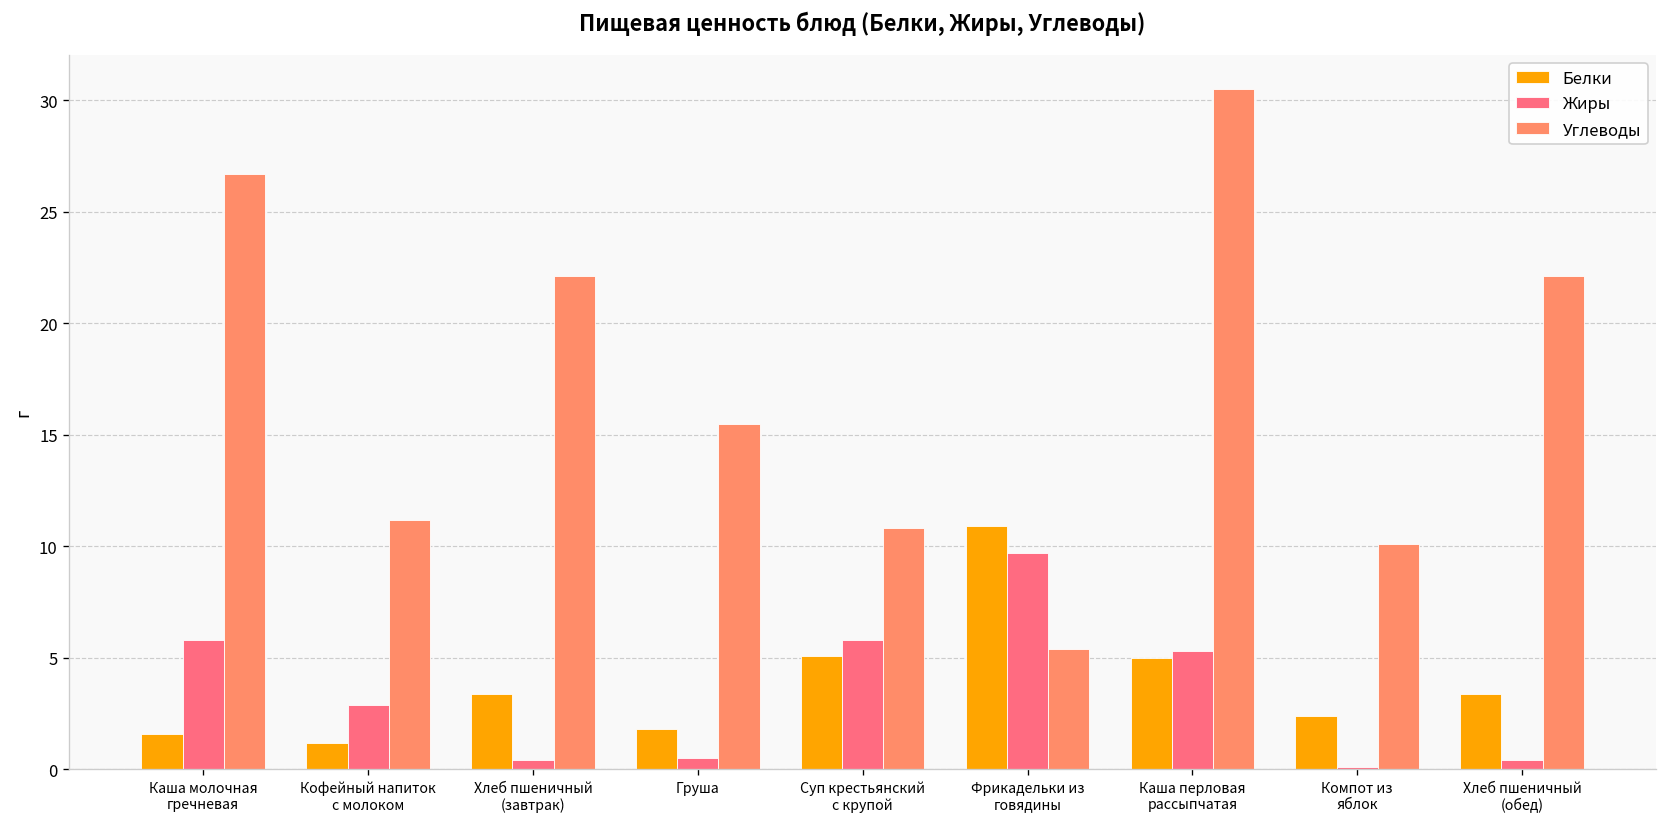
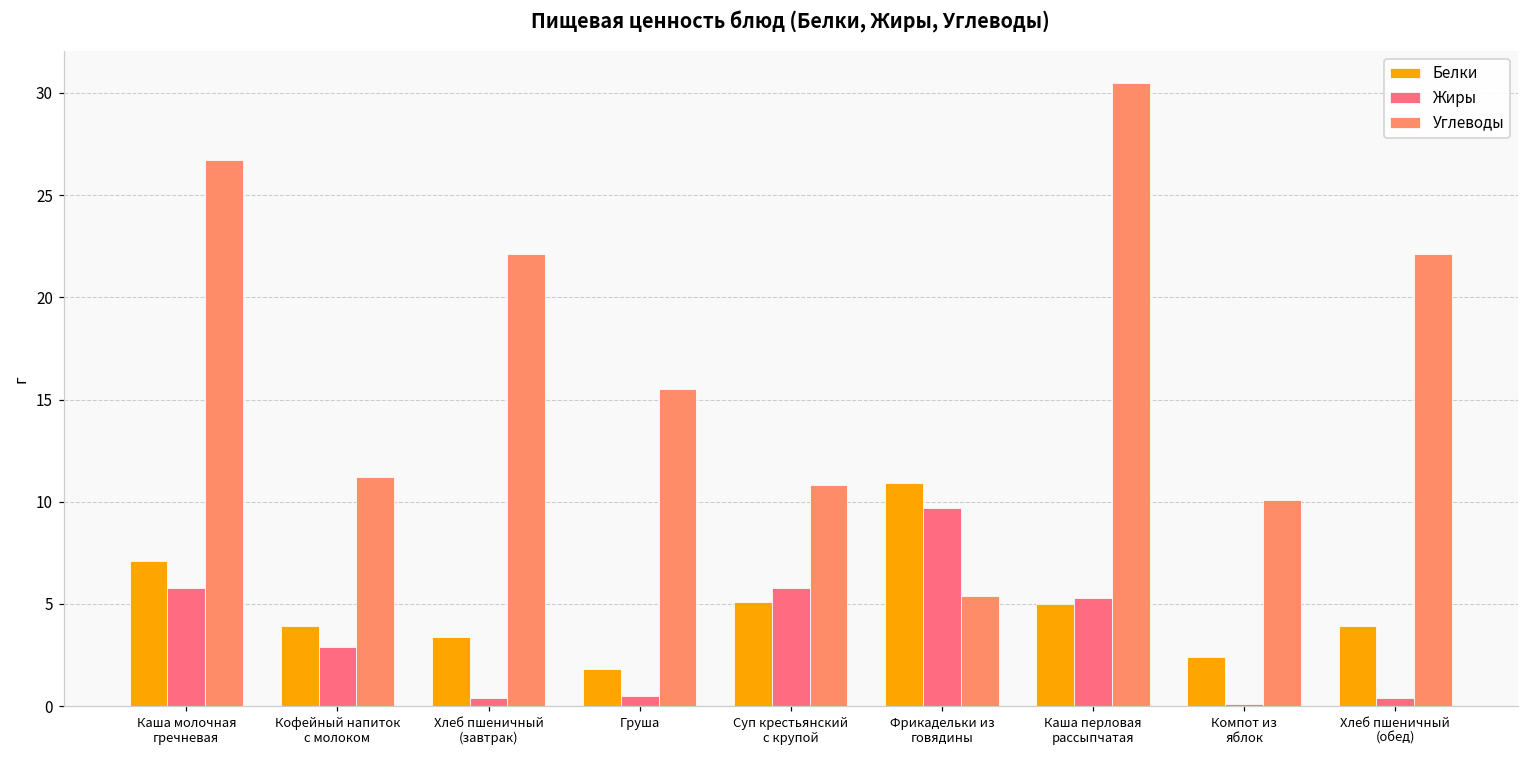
  {
    "Белки": {
-     "Каша молочная гречневая": 1.6,
-     "Кофейный напиток с молоком": 1.2,
+     "Каша молочная гречневая": 7.1,
+     "Кофейный напиток с молоком": 3.9,
      "Хлеб пшеничный (завтрак)": 3.4,
      "Груша": 1.8,
      "Суп крестьянский с крупой": 5.1,
      "Фрикадельки из говядины": 10.9,
      "Каша перловая рассыпчатая": 5.0,
      "Компот из яблок": 2.4,
-     "Хлеб пшеничный (обед)": 3.4
+     "Хлеб пшеничный (обед)": 3.9
    }
  }
